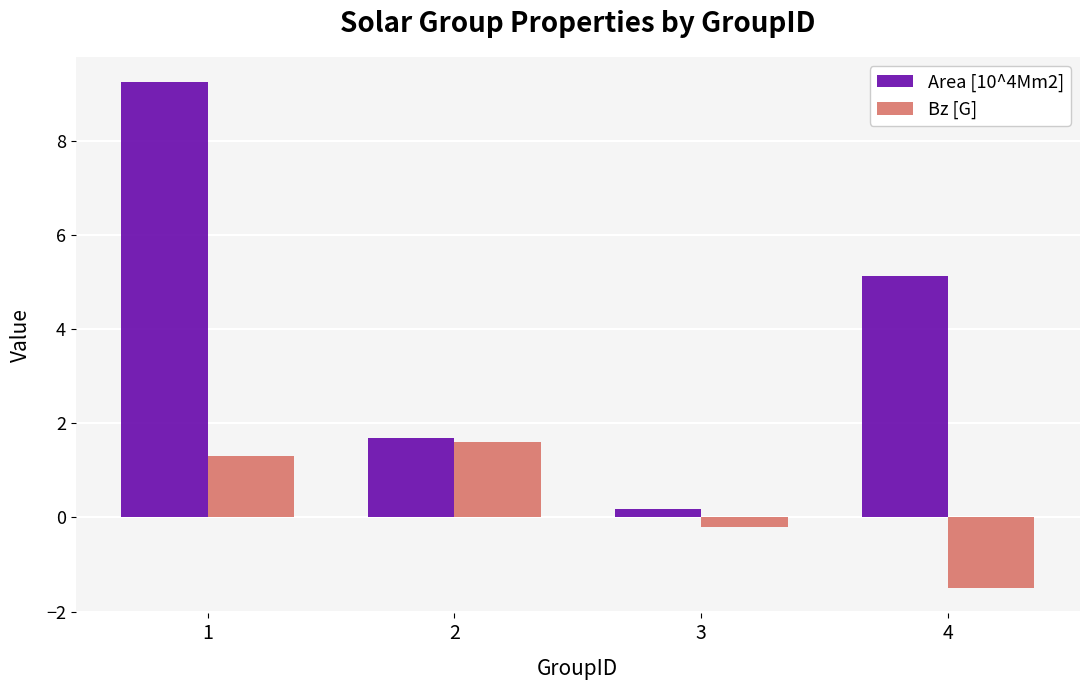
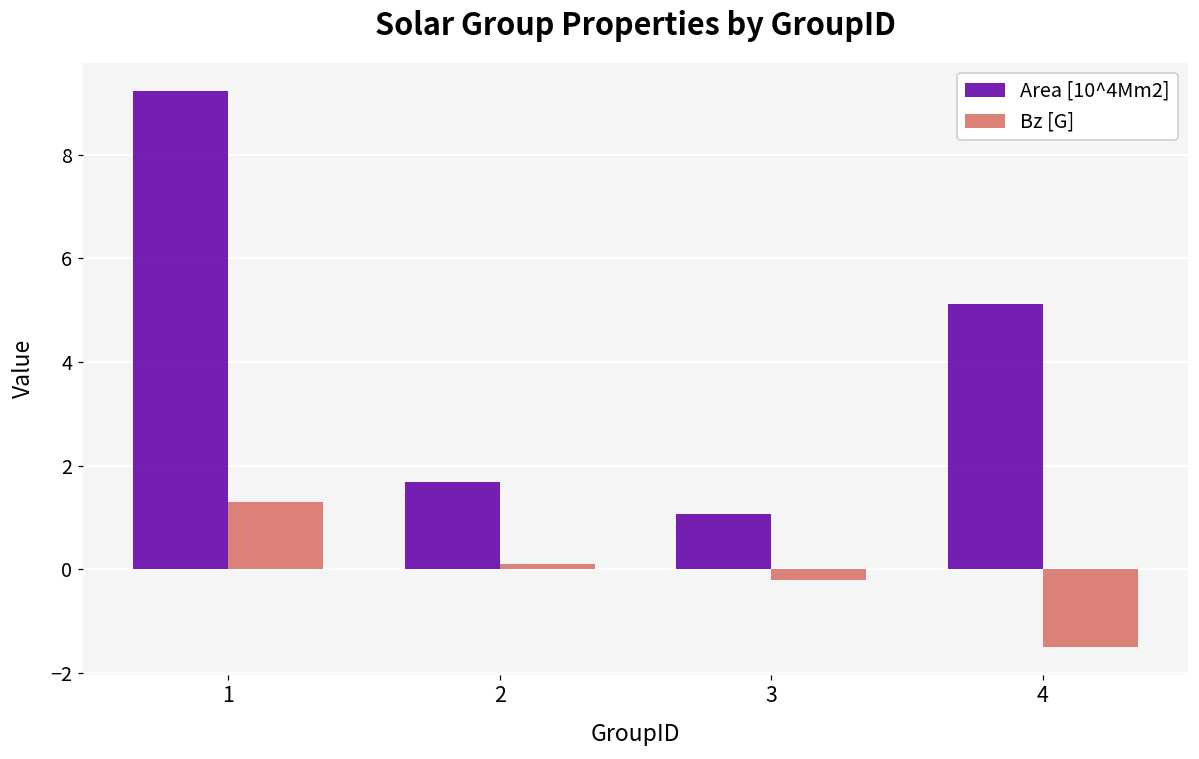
  {
    "Area [10^4Mm2]": {
      "1": 9.2,
      "2": 1.7,
-     "3": 0.2,
+     "3": 1.1,
      "4": 5.1
    },
    "Bz [G]": {
      "1": 1.3,
-     "2": 1.6,
+     "2": 0.1,
      "3": -0.2,
      "4": -1.5
    }
  }
